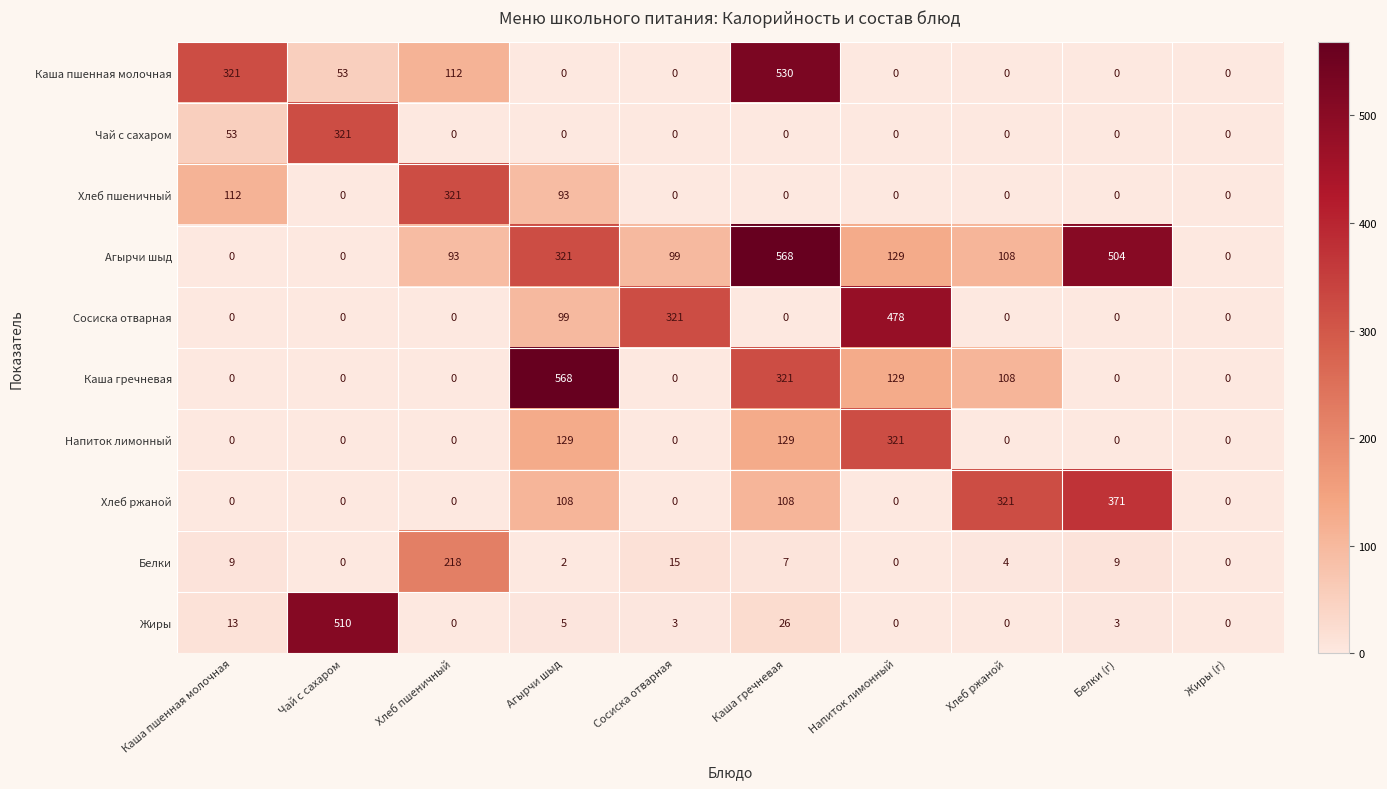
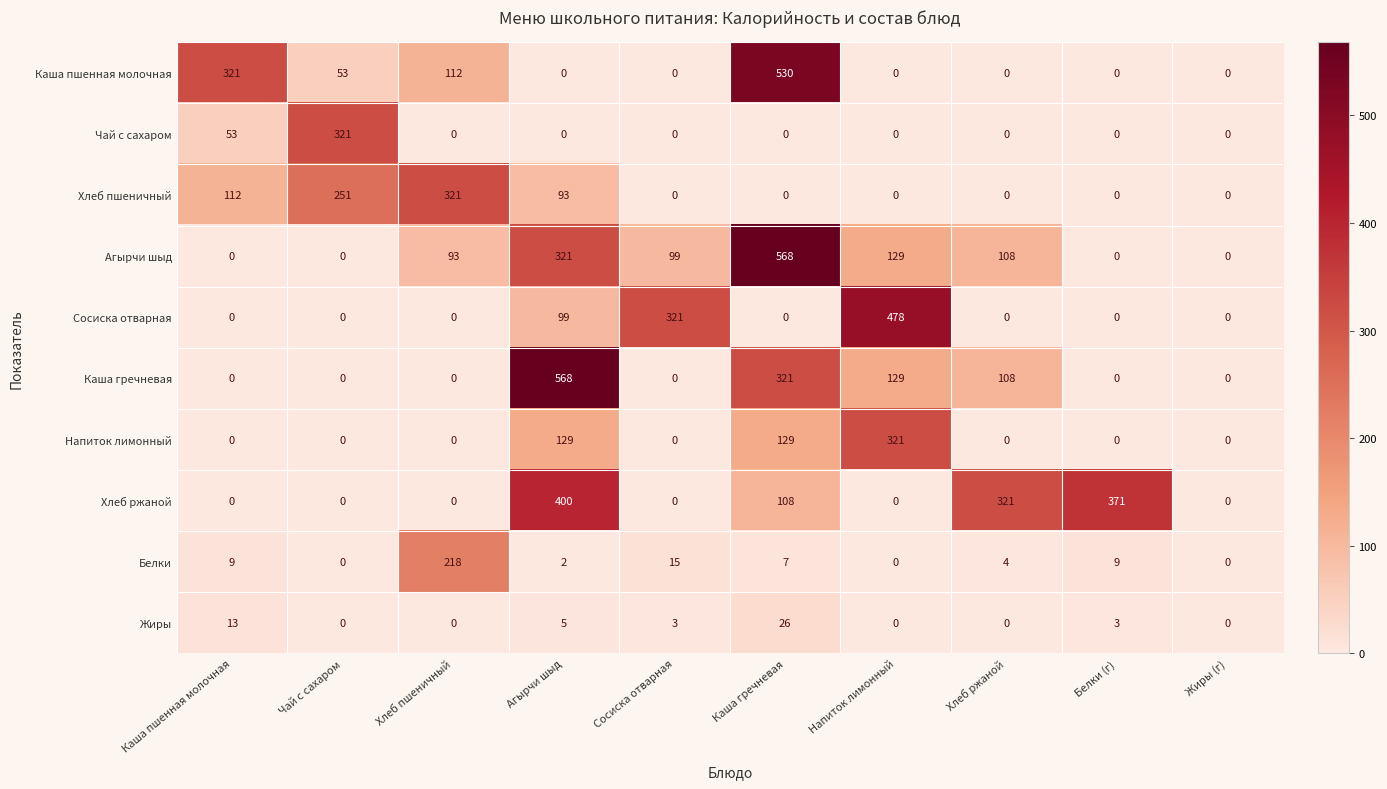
  {
    "Каша пшенная молочная": {
      "Каша пшенная молочная": 321,
      "Чай с сахаром": 53,
      "Хлеб пшеничный": 112,
      "Агырчи шыд": 0,
      "Сосиска отварная": 0,
      "Каша гречневая": 530,
      "Напиток лимонный": 0,
      "Хлеб ржаной": 0,
      "Белки (г)": 0,
      "Жиры (г)": 0
    },
    "Чай с сахаром": {
      "Каша пшенная молочная": 53,
      "Чай с сахаром": 321,
      "Хлеб пшеничный": 0,
      "Агырчи шыд": 0,
      "Сосиска отварная": 0,
      "Каша гречневая": 0,
      "Напиток лимонный": 0,
      "Хлеб ржаной": 0,
      "Белки (г)": 0,
      "Жиры (г)": 0
    },
    "Хлеб пшеничный": {
      "Каша пшенная молочная": 112,
-     "Чай с сахаром": 0,
+     "Чай с сахаром": 251,
      "Хлеб пшеничный": 321,
      "Агырчи шыд": 93,
      "Сосиска отварная": 0,
      "Каша гречневая": 0,
      "Напиток лимонный": 0,
      "Хлеб ржаной": 0,
      "Белки (г)": 0,
      "Жиры (г)": 0
    },
    "Агырчи шыд": {
      "Каша пшенная молочная": 0,
      "Чай с сахаром": 0,
      "Хлеб пшеничный": 93,
      "Агырчи шыд": 321,
      "Сосиска отварная": 99,
      "Каша гречневая": 568,
      "Напиток лимонный": 129,
      "Хлеб ржаной": 108,
-     "Белки (г)": 504,
+     "Белки (г)": 0,
      "Жиры (г)": 0
    },
    "Сосиска отварная": {
      "Каша пшенная молочная": 0,
      "Чай с сахаром": 0,
      "Хлеб пшеничный": 0,
      "Агырчи шыд": 99,
      "Сосиска отварная": 321,
      "Каша гречневая": 0,
      "Напиток лимонный": 478,
      "Хлеб ржаной": 0,
      "Белки (г)": 0,
      "Жиры (г)": 0
    },
    "Каша гречневая": {
      "Каша пшенная молочная": 0,
      "Чай с сахаром": 0,
      "Хлеб пшеничный": 0,
      "Агырчи шыд": 568,
      "Сосиска отварная": 0,
      "Каша гречневая": 321,
      "Напиток лимонный": 129,
      "Хлеб ржаной": 108,
      "Белки (г)": 0,
      "Жиры (г)": 0
    },
    "Напиток лимонный": {
      "Каша пшенная молочная": 0,
      "Чай с сахаром": 0,
      "Хлеб пшеничный": 0,
      "Агырчи шыд": 129,
      "Сосиска отварная": 0,
      "Каша гречневая": 129,
      "Напиток лимонный": 321,
      "Хлеб ржаной": 0,
      "Белки (г)": 0,
      "Жиры (г)": 0
    },
    "Хлеб ржаной": {
      "Каша пшенная молочная": 0,
      "Чай с сахаром": 0,
      "Хлеб пшеничный": 0,
-     "Агырчи шыд": 108,
+     "Агырчи шыд": 400,
      "Сосиска отварная": 0,
      "Каша гречневая": 108,
      "Напиток лимонный": 0,
      "Хлеб ржаной": 321,
      "Белки (г)": 371,
      "Жиры (г)": 0
    },
    "Белки": {
      "Каша пшенная молочная": 9,
      "Чай с сахаром": 0,
      "Хлеб пшеничный": 218,
      "Агырчи шыд": 2,
      "Сосиска отварная": 15,
      "Каша гречневая": 7,
      "Напиток лимонный": 0,
      "Хлеб ржаной": 4,
      "Белки (г)": 9,
      "Жиры (г)": 0
    },
    "Жиры": {
      "Каша пшенная молочная": 13,
-     "Чай с сахаром": 510,
+     "Чай с сахаром": 0,
      "Хлеб пшеничный": 0,
      "Агырчи шыд": 5,
      "Сосиска отварная": 3,
      "Каша гречневая": 26,
      "Напиток лимонный": 0,
      "Хлеб ржаной": 0,
      "Белки (г)": 3,
      "Жиры (г)": 0
    }
  }
